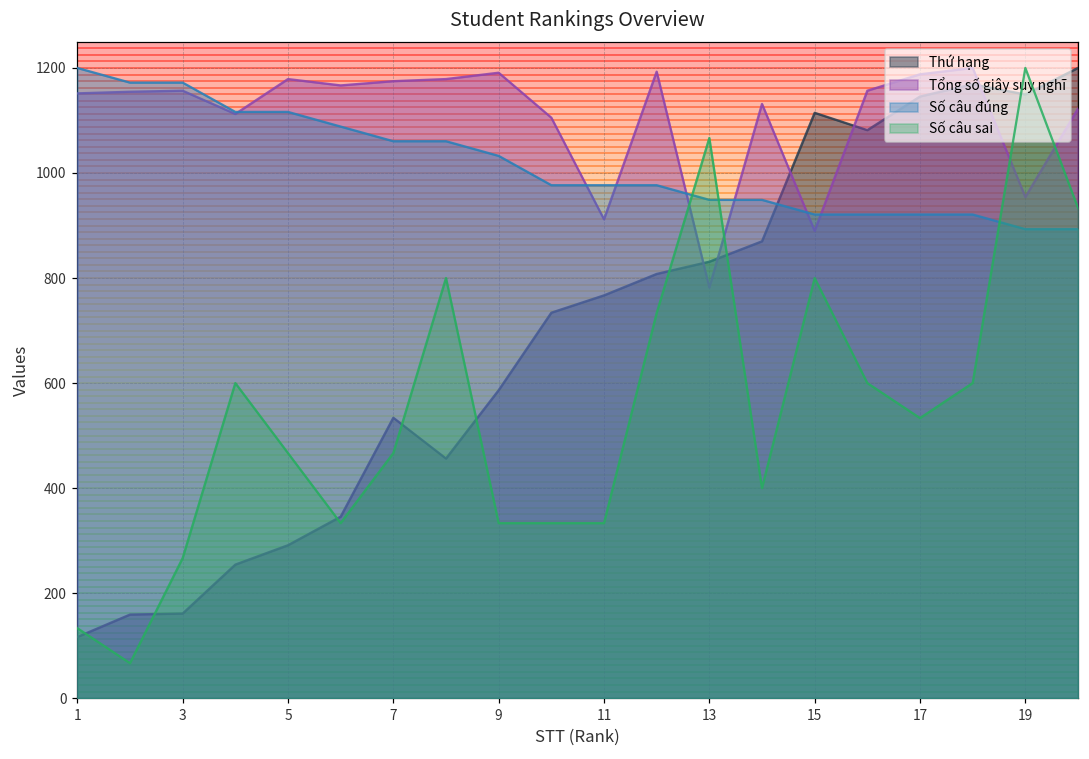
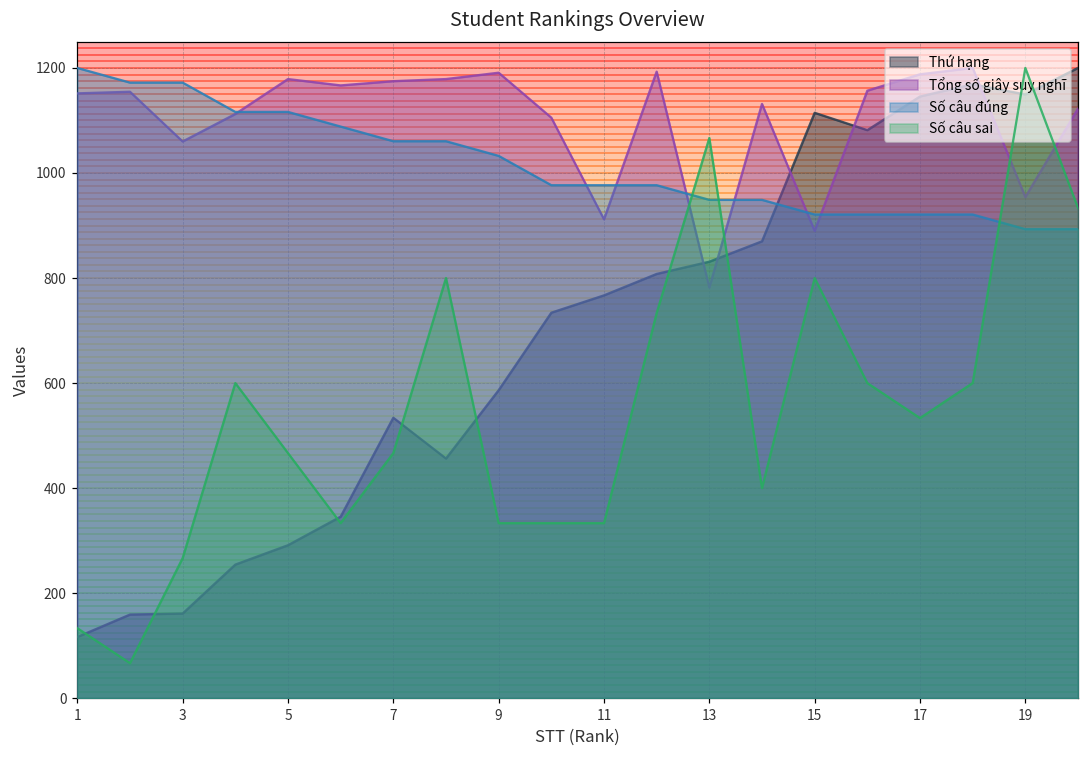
  {
    "Thứ hạng": {
      "1": 120,
      "3": 160,
      "5": 290,
      "7": 530,
      "9": 590,
      "11": 770,
      "13": 830,
      "15": 1110
    },
    "Tổng số giây suy nghĩ": {
      "1": 1150,
-     "3": 1160,
+     "3": 1060,
      "5": 1180,
      "7": 1170,
      "9": 1190,
      "11": 910,
      "13": 780,
      "15": 890,
      "19": 950
    }
  }
